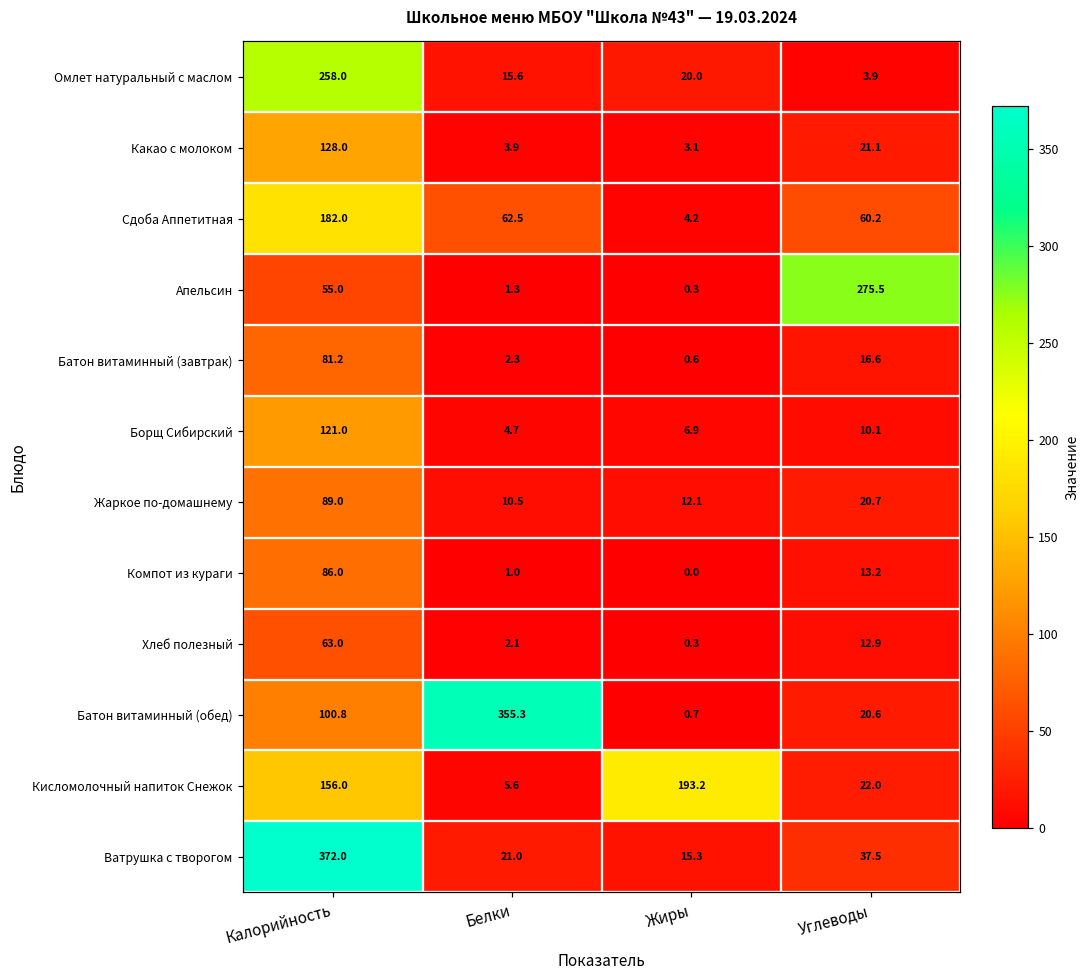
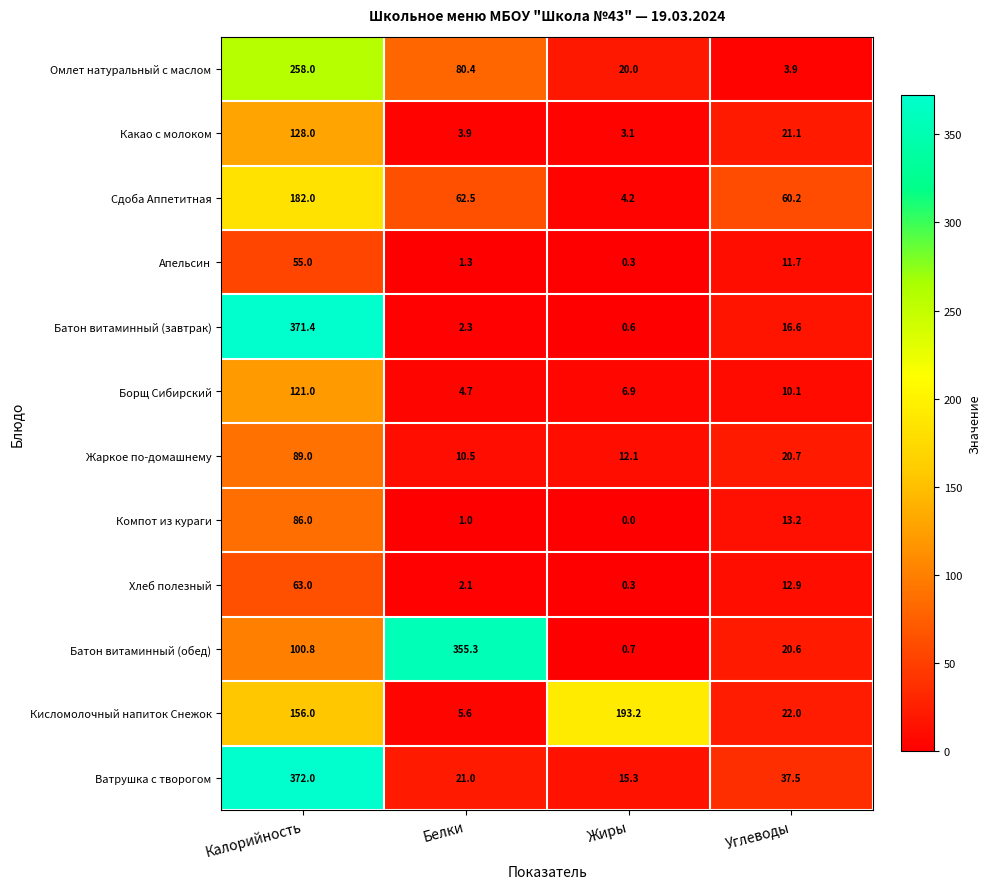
  {
    "Омлет натуральный с маслом": {
      "Калорийность": 258.0,
-     "Белки": 15.6,
+     "Белки": 80.4,
      "Жиры": 20.0,
      "Углеводы": 3.9
    },
    "Какао с молоком": {
      "Калорийность": 128.0,
      "Белки": 3.9,
      "Жиры": 3.1,
      "Углеводы": 21.1
    },
    "Сдоба Аппетитная": {
      "Калорийность": 182.0,
      "Белки": 62.5,
      "Жиры": 4.2,
      "Углеводы": 60.2
    },
    "Апельсин": {
      "Калорийность": 55.0,
      "Белки": 1.3,
      "Жиры": 0.3,
-     "Углеводы": 275.5
+     "Углеводы": 11.7
    },
    "Батон витаминный (завтрак)": {
-     "Калорийность": 81.2,
+     "Калорийность": 371.4,
      "Белки": 2.3,
      "Жиры": 0.6,
      "Углеводы": 16.6
    },
    "Борщ Сибирский": {
      "Калорийность": 121.0,
      "Белки": 4.7,
      "Жиры": 6.9,
      "Углеводы": 10.1
    },
    "Жаркое по-домашнему": {
      "Калорийность": 89.0,
      "Белки": 10.5,
      "Жиры": 12.1,
      "Углеводы": 20.7
    },
    "Компот из кураги": {
      "Калорийность": 86.0,
      "Белки": 1.0,
      "Жиры": 0.0,
      "Углеводы": 13.2
    },
    "Хлеб полезный": {
      "Калорийность": 63.0,
      "Белки": 2.1,
      "Жиры": 0.3,
      "Углеводы": 12.9
    },
    "Батон витаминный (обед)": {
      "Калорийность": 100.8,
      "Белки": 355.3,
      "Жиры": 0.7,
      "Углеводы": 20.6
    },
    "Кисломолочный напиток Снежок": {
      "Калорийность": 156.0,
      "Белки": 5.6,
      "Жиры": 193.2,
      "Углеводы": 22.0
    },
    "Ватрушка с творогом": {
      "Калорийность": 372.0,
      "Белки": 21.0,
      "Жиры": 15.3,
      "Углеводы": 37.5
    }
  }
